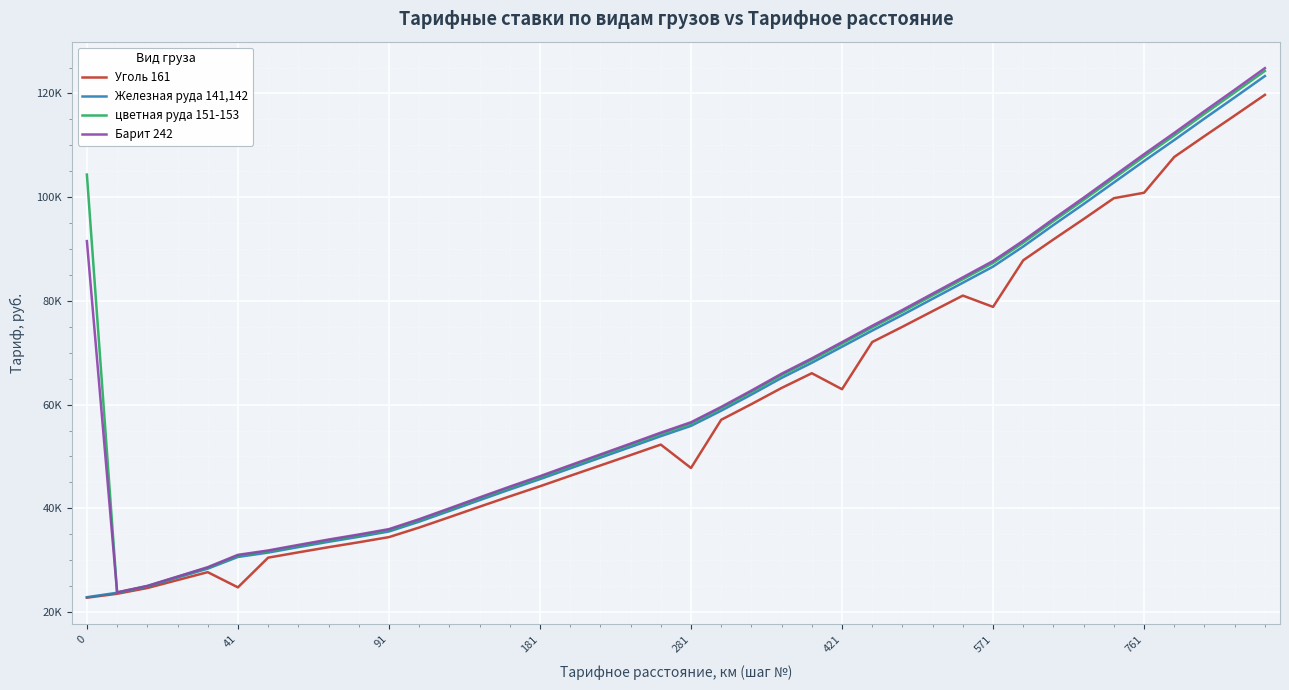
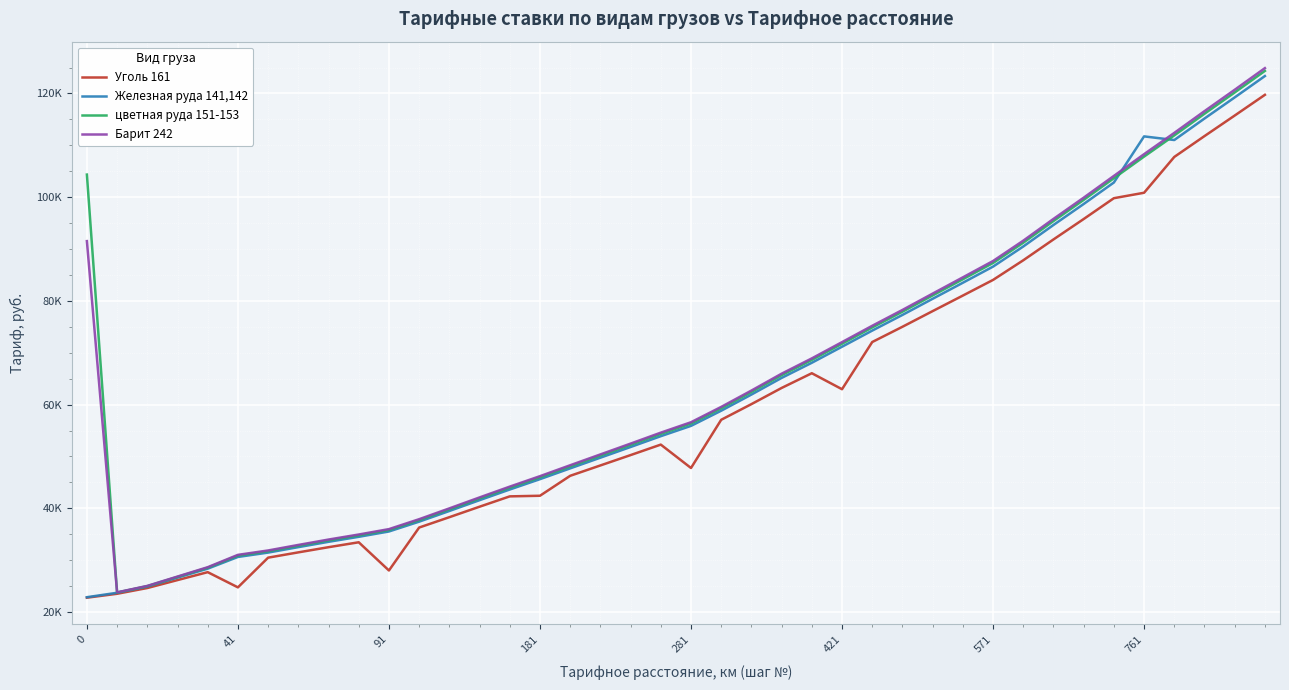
  {
    "Уголь 161": {
      "41": 25000,
-     "91": 34000,
-     "181": 44000,
+     "91": 28000,
+     "181": 42000,
      "281": 48000,
      "421": 63000,
-     "571": 79000,
+     "571": 84000,
      "761": 101000
    },
    "Железная руда 141,142": {
      "421": 71000,
      "571": 87000,
-     "761": 107000
+     "761": 112000
    },
    "цветная руда 151-153": {
      "0": 104000
    },
    "Барит 242": {
      "0": 92000
    }
  }
